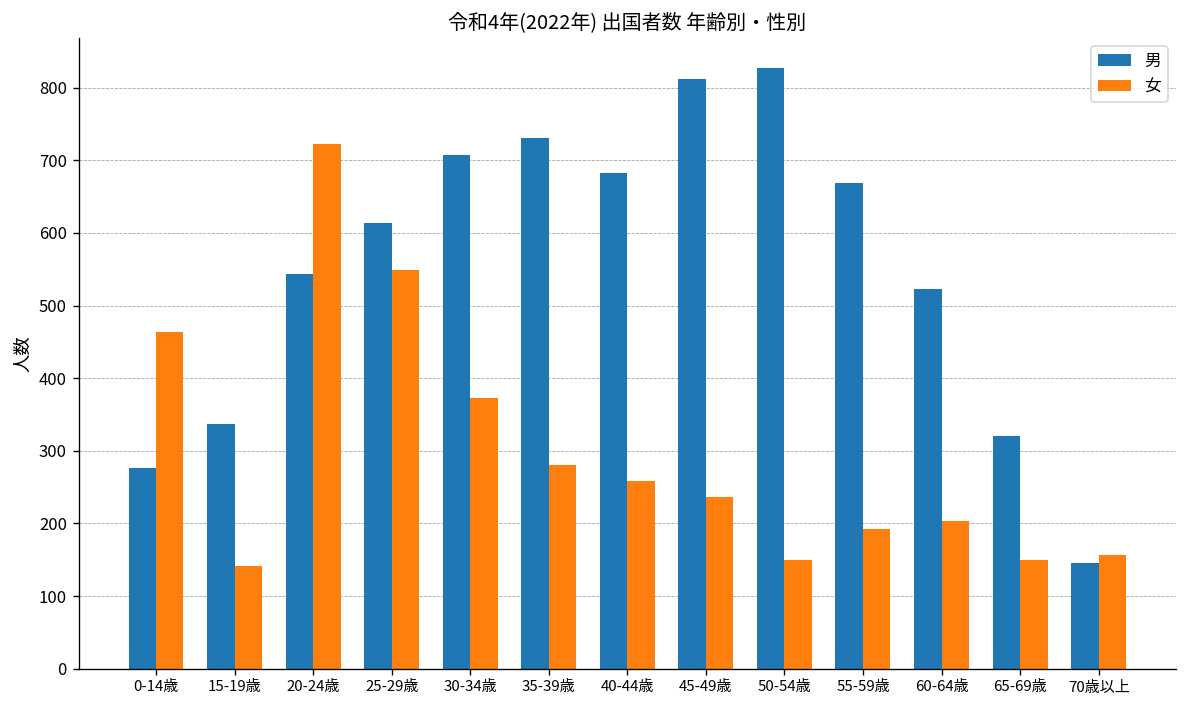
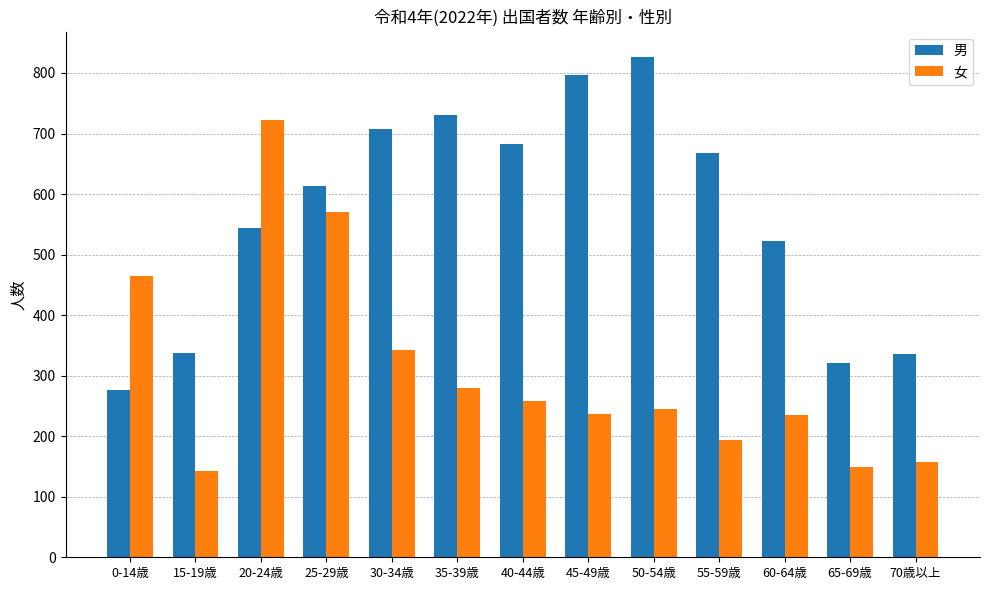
  {
    "男": {
      "0-14歳": 280,
      "15-19歳": 340,
      "20-24歳": 540,
      "25-29歳": 610,
      "30-34歳": 710,
      "35-39歳": 730,
      "40-44歳": 680,
-     "45-49歳": 810,
+     "45-49歳": 800,
      "50-54歳": 830,
      "55-59歳": 670,
      "60-64歳": 520,
      "65-69歳": 320,
-     "70歳以上": 150
+     "70歳以上": 340
    },
    "女": {
      "0-14歳": 460,
      "15-19歳": 140,
      "20-24歳": 720,
-     "25-29歳": 550,
-     "30-34歳": 370,
+     "25-29歳": 570,
+     "30-34歳": 340,
      "35-39歳": 280,
      "40-44歳": 260,
      "45-49歳": 240,
-     "50-54歳": 150,
+     "50-54歳": 250,
      "55-59歳": 190,
-     "60-64歳": 200,
+     "60-64歳": 240,
      "65-69歳": 150,
      "70歳以上": 160
    }
  }
